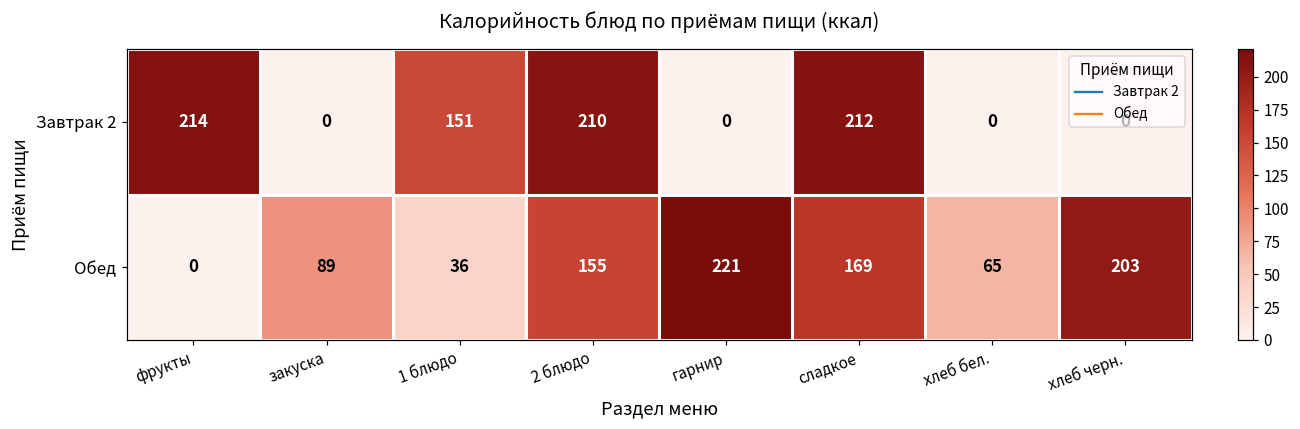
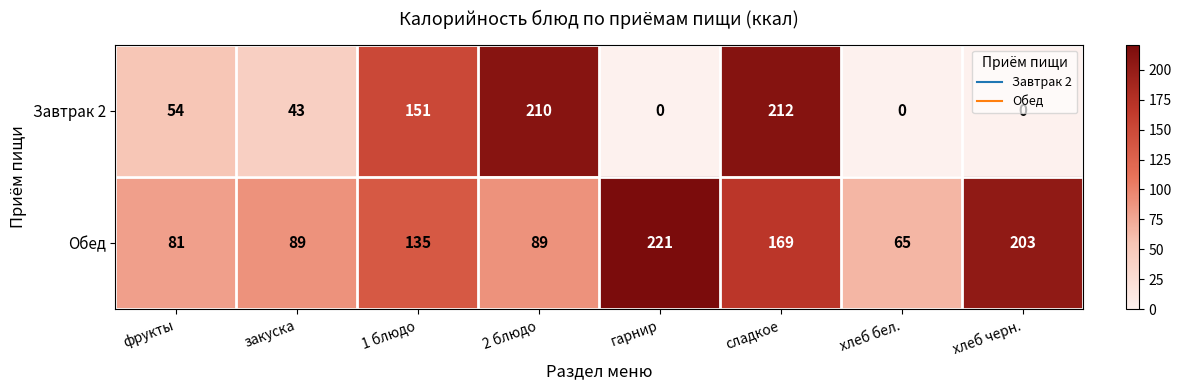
  {
    "Завтрак 2": {
-     "фрукты": 214,
-     "закуска": 0,
+     "фрукты": 54,
+     "закуска": 43,
      "1 блюдо": 151,
      "2 блюдо": 210,
      "гарнир": 0,
      "сладкое": 212,
      "хлеб бел.": 0
    },
    "Обед": {
-     "фрукты": 0,
+     "фрукты": 81,
      "закуска": 89,
-     "1 блюдо": 36,
-     "2 блюдо": 155,
+     "1 блюдо": 135,
+     "2 блюдо": 89,
      "гарнир": 221,
      "сладкое": 169,
      "хлеб бел.": 65,
      "хлеб черн.": 203
    }
  }
